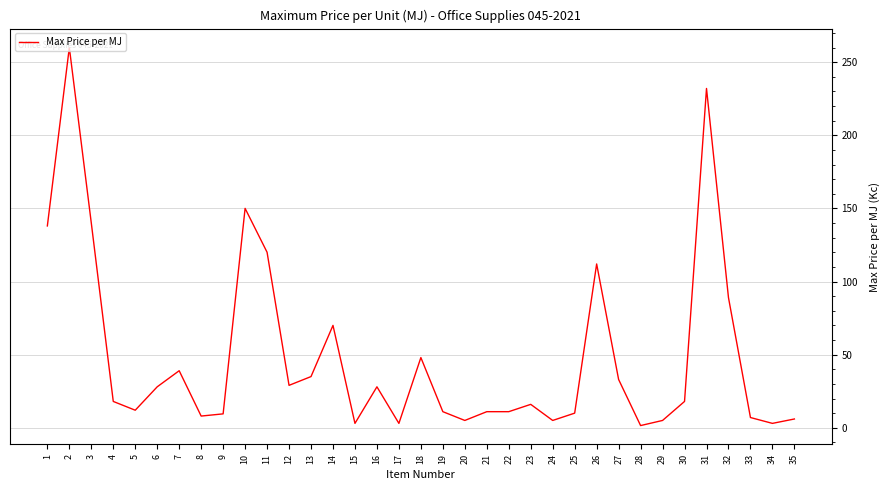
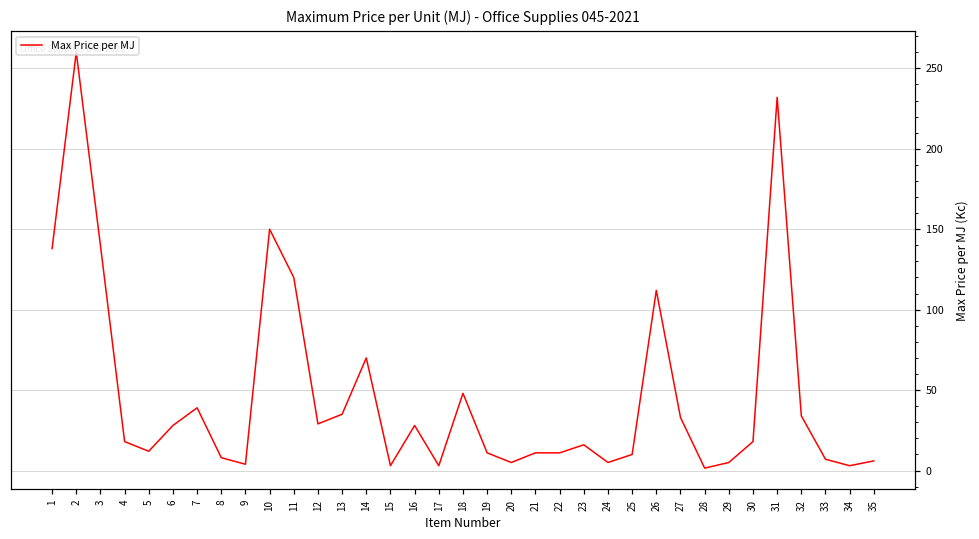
  {
    "1": 138,
    "3": 140,
    "4": 18,
    "5": 12,
    "6": 28,
    "7": 39,
    "8": 8,
-   "9": 10,
+   "9": 4,
    "10": 150,
    "11": 120,
    "12": 29,
    "13": 35,
    "14": 70,
    "15": 3,
    "16": 28,
    "17": 3,
    "18": 48,
    "19": 11,
    "20": 5,
    "21": 11,
    "22": 11,
    "23": 16,
    "24": 5,
    "25": 10,
    "26": 112,
    "27": 33,
    "28": 2,
    "29": 5,
    "30": 18,
    "31": 232,
-   "32": 89,
+   "32": 34,
    "33": 7,
    "34": 3,
    "35": 6
  }
